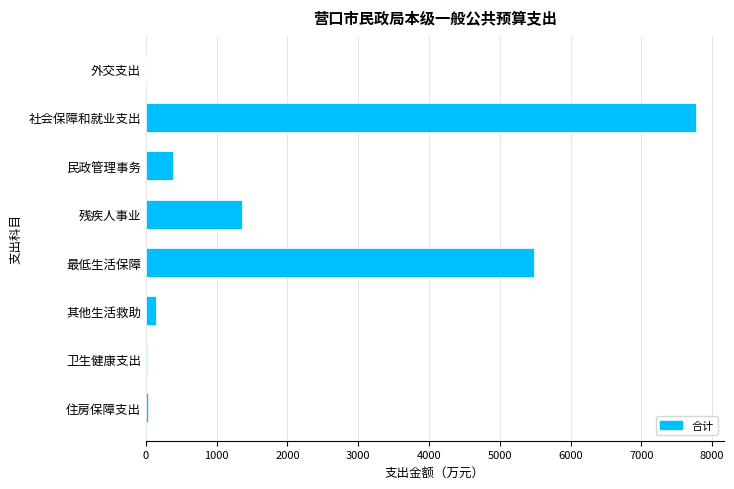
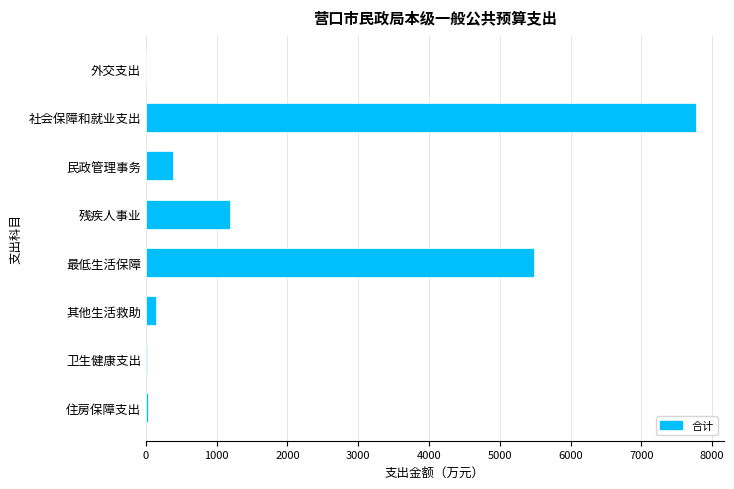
  {
    "社会保障和就业支出": 7800,
    "民政管理事务": 400,
-   "残疾人事业": 1400,
+   "残疾人事业": 1200,
    "最低生活保障": 5500,
    "其他生活救助": 100
  }
